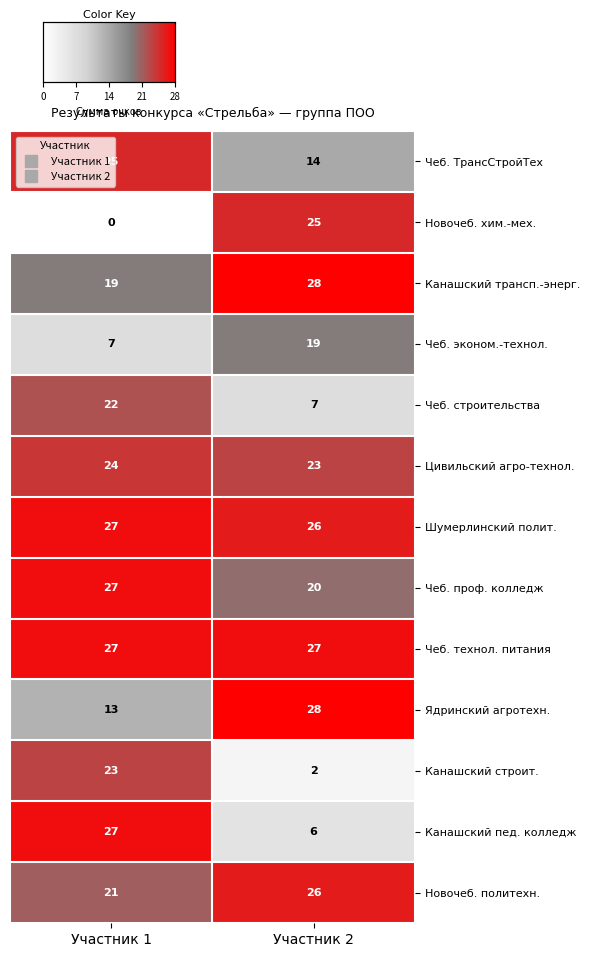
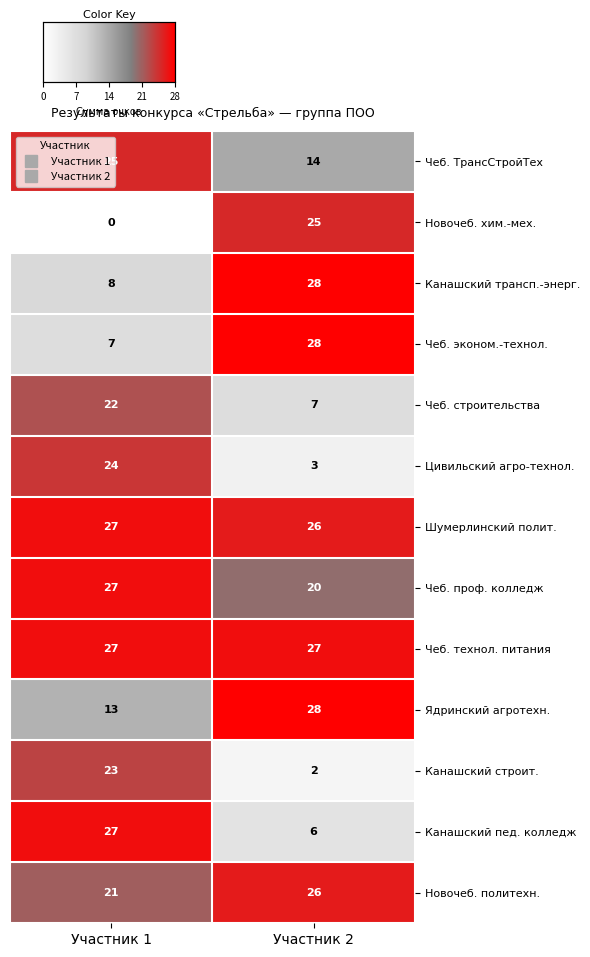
  {
    "Чеб. ТрансСтройТех": {
      "Участник 2": 14
    },
    "Новочеб. хим.-мех.": {
      "Участник 1": 0,
      "Участник 2": 25
    },
    "Канашский трансп.-энерг.": {
-     "Участник 1": 19,
+     "Участник 1": 8,
      "Участник 2": 28
    },
    "Чеб. эконом.-технол.": {
      "Участник 1": 7,
-     "Участник 2": 19
+     "Участник 2": 28
    },
    "Чеб. строительства": {
      "Участник 1": 22,
      "Участник 2": 7
    },
    "Цивильский агро-технол.": {
      "Участник 1": 24,
-     "Участник 2": 23
+     "Участник 2": 3
    },
    "Шумерлинский полит.": {
      "Участник 1": 27,
      "Участник 2": 26
    },
    "Чеб. проф. колледж": {
      "Участник 1": 27,
      "Участник 2": 20
    },
    "Чеб. технол. питания": {
      "Участник 1": 27,
      "Участник 2": 27
    },
    "Ядринский агротехн.": {
      "Участник 1": 13,
      "Участник 2": 28
    },
    "Канашский строит.": {
      "Участник 1": 23,
      "Участник 2": 2
    },
    "Канашский пед. колледж": {
      "Участник 1": 27,
      "Участник 2": 6
    },
    "Новочеб. политехн.": {
      "Участник 1": 21,
      "Участник 2": 26
    }
  }
